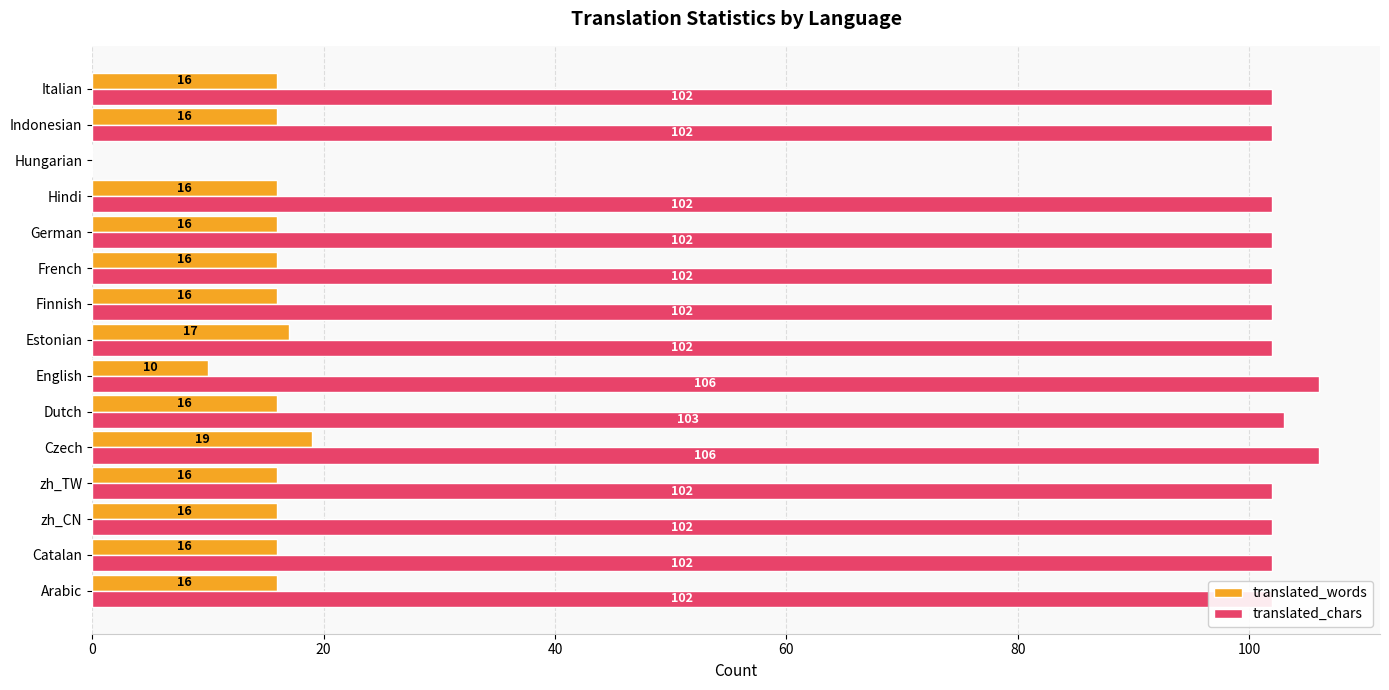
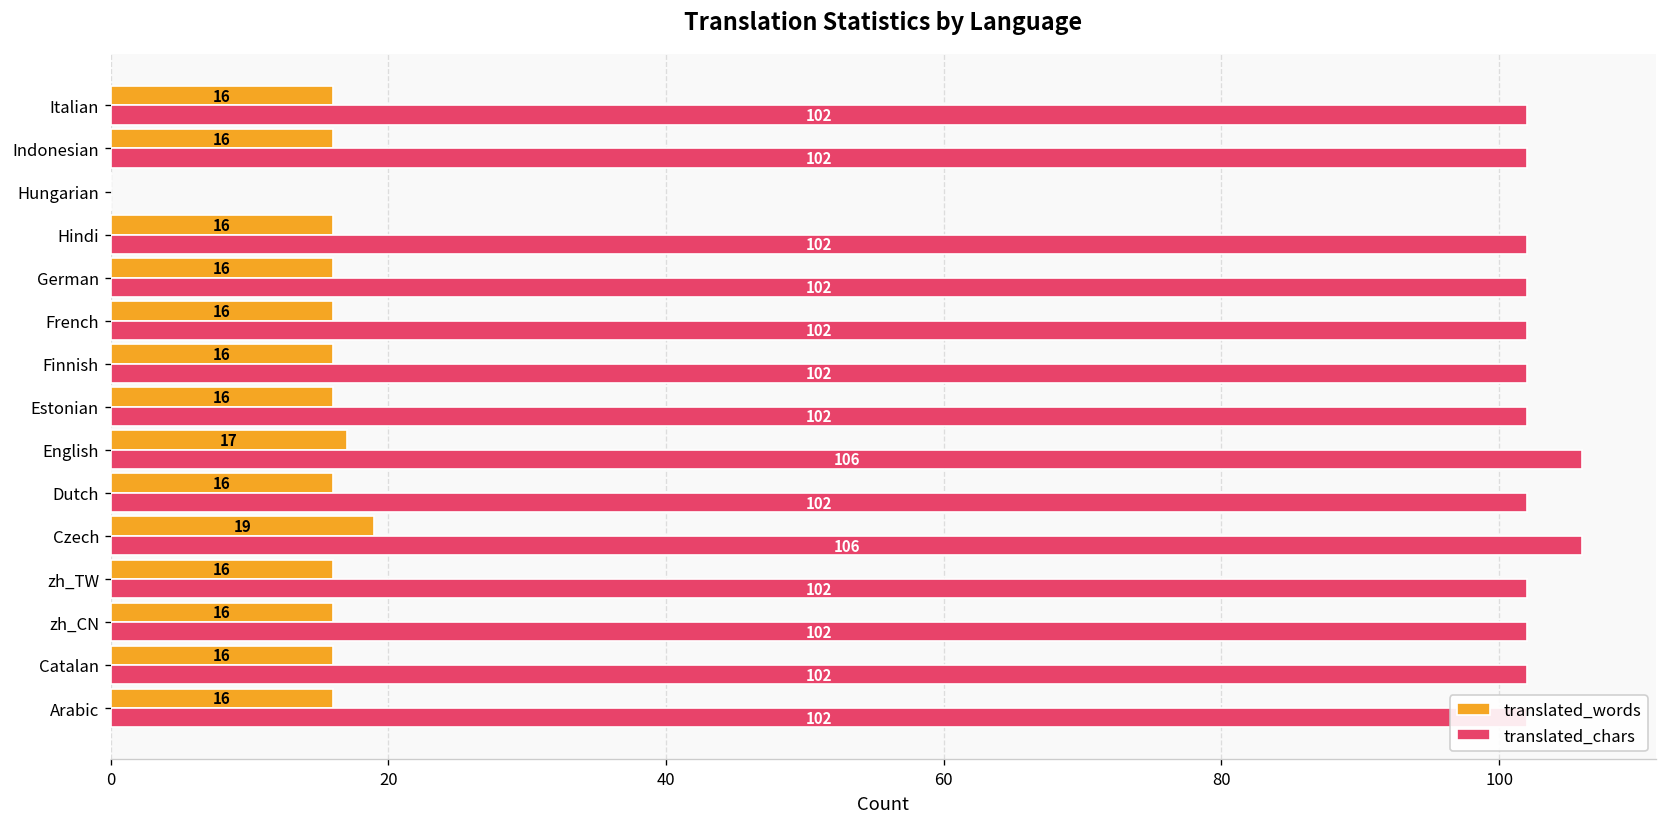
  {
    "translated_words": {
      "Italian": 16,
      "Indonesian": 16,
      "Hindi": 16,
      "German": 16,
      "French": 16,
      "Finnish": 16,
-     "Estonian": 17,
-     "English": 10,
+     "Estonian": 16,
+     "English": 17,
      "Dutch": 16,
      "Czech": 19,
      "zh_TW": 16,
      "zh_CN": 16,
      "Catalan": 16,
      "Arabic": 16
    },
    "translated_chars": {
      "Italian": 102,
      "Indonesian": 102,
      "Hindi": 102,
      "German": 102,
      "French": 102,
      "Finnish": 102,
      "Estonian": 102,
      "English": 106,
-     "Dutch": 103,
+     "Dutch": 102,
      "Czech": 106,
      "zh_TW": 102,
      "zh_CN": 102,
      "Catalan": 102
    }
  }
